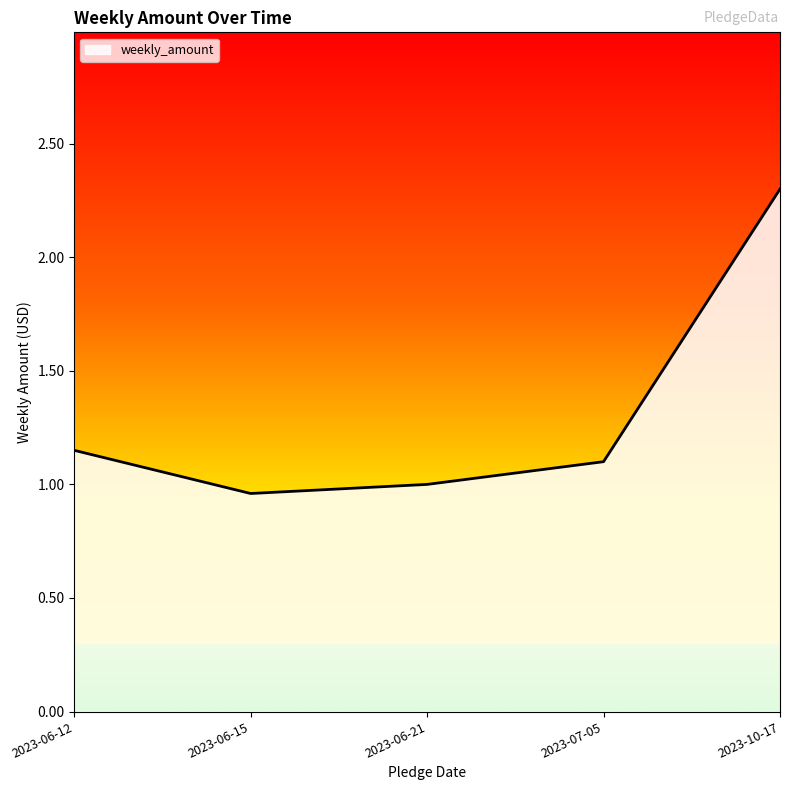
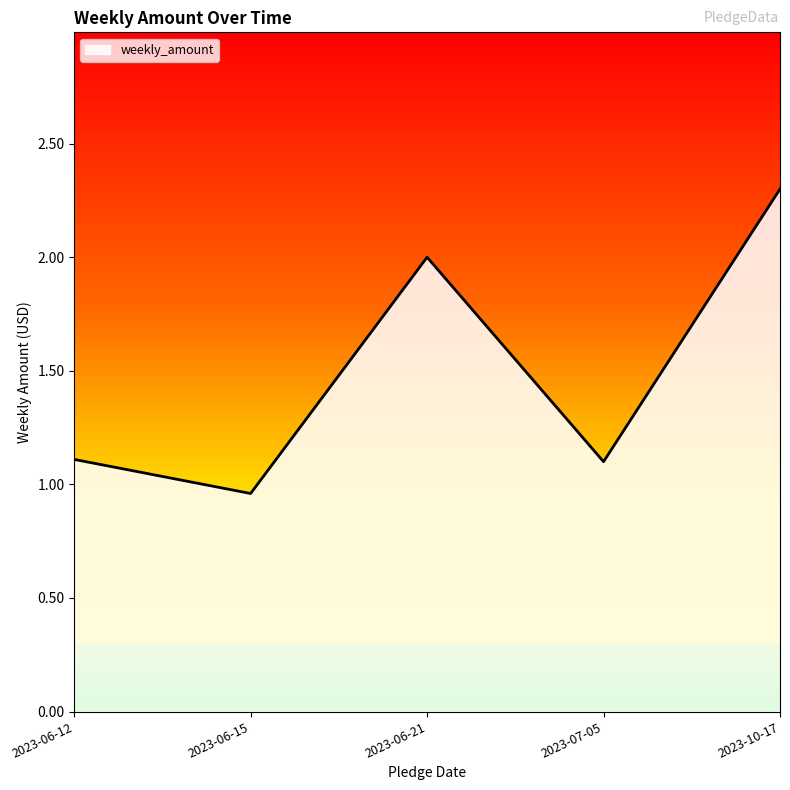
  {
-   "2023-06-12": 1.15,
+   "2023-06-12": 1.11,
    "2023-06-15": 0.96,
-   "2023-06-21": 1,
+   "2023-06-21": 2,
    "2023-07-05": 1.10,
    "2023-10-17": 2.30
  }
